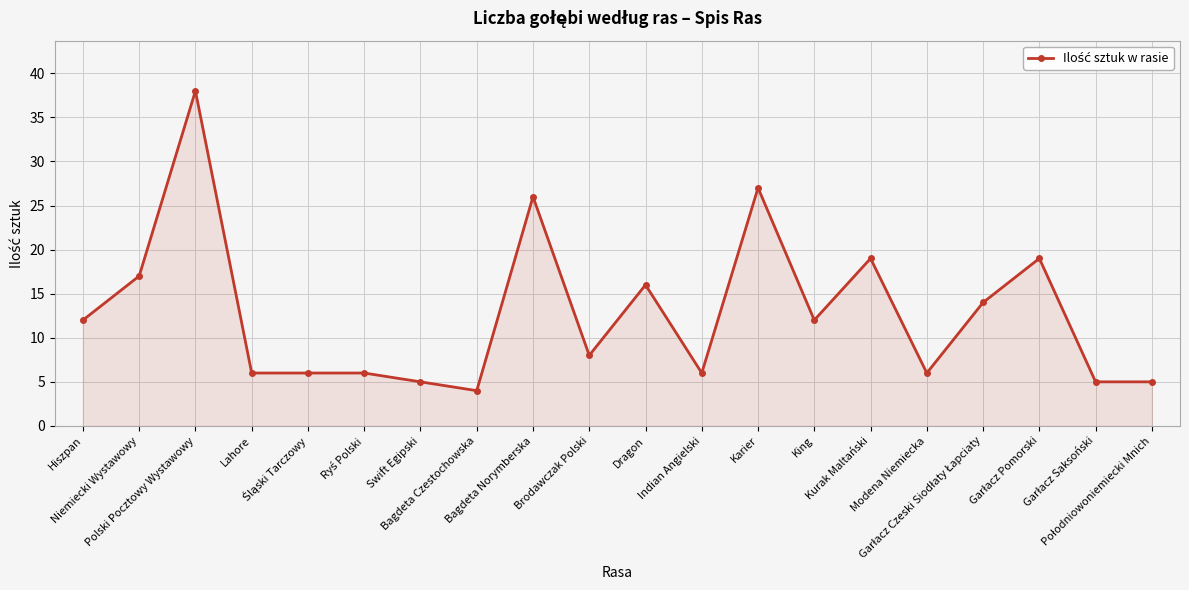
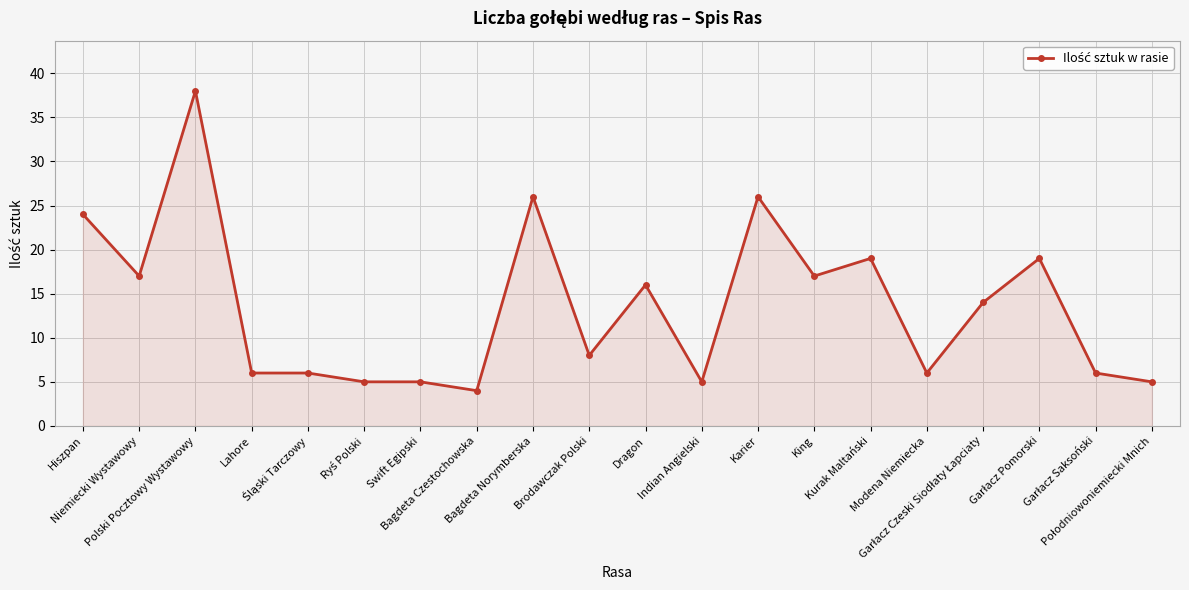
  {
-   "Hiszpan": 12,
+   "Hiszpan": 24,
    "Niemiecki Wystawowy": 17,
    "Polski Pocztowy Wystawowy": 38,
    "Lahore": 6,
    "Śląski Tarczowy": 6,
-   "Ryś Polski": 6,
+   "Ryś Polski": 5,
    "Swift Egipski": 5,
    "Bagdeta Czestochowska": 4,
    "Bagdeta Norymberska": 26,
    "Brodawczak Polski": 8,
    "Dragon": 16,
-   "Indian Angielski": 6,
-   "Karier": 27,
-   "King": 12,
+   "Indian Angielski": 5,
+   "Karier": 26,
+   "King": 17,
    "Kurak Maltański": 19,
    "Modena Niemiecka": 6,
    "Garłacz Czeski Siodłaty Łapciaty": 14,
    "Garłacz Pomorski": 19,
-   "Garłacz Saksoński": 5,
+   "Garłacz Saksoński": 6,
    "Połodniowoniemiecki Mnich": 5
  }
